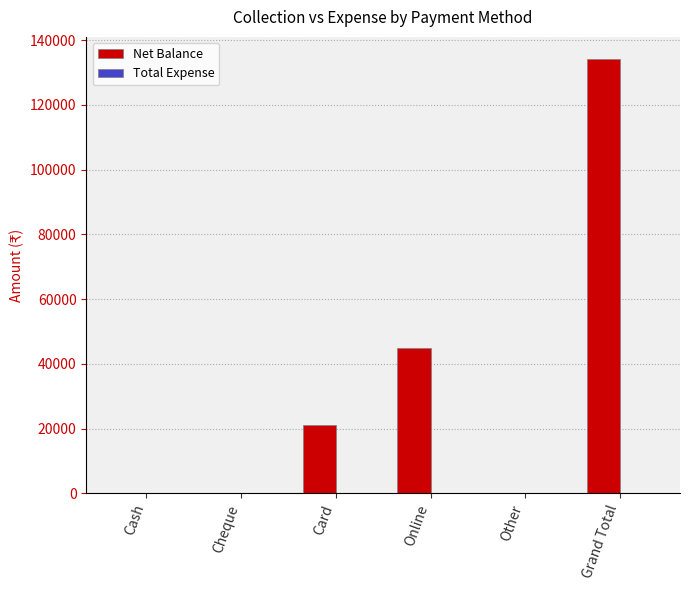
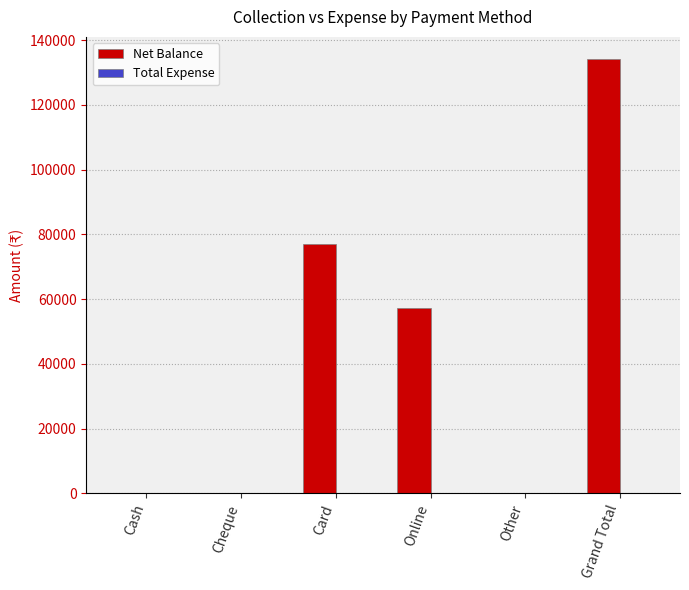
  {
    "Net Balance": {
      "Cash": 0,
      "Cheque": 0,
-     "Card": 21000,
-     "Online": 45000,
+     "Card": 77000,
+     "Online": 57000,
      "Other": 0,
      "Grand Total": 134000
    },
    "Total Expense": {
      "Cash": 0,
      "Cheque": 0,
      "Card": 0,
      "Online": 0,
      "Other": 0,
      "Grand Total": 0
    }
  }
